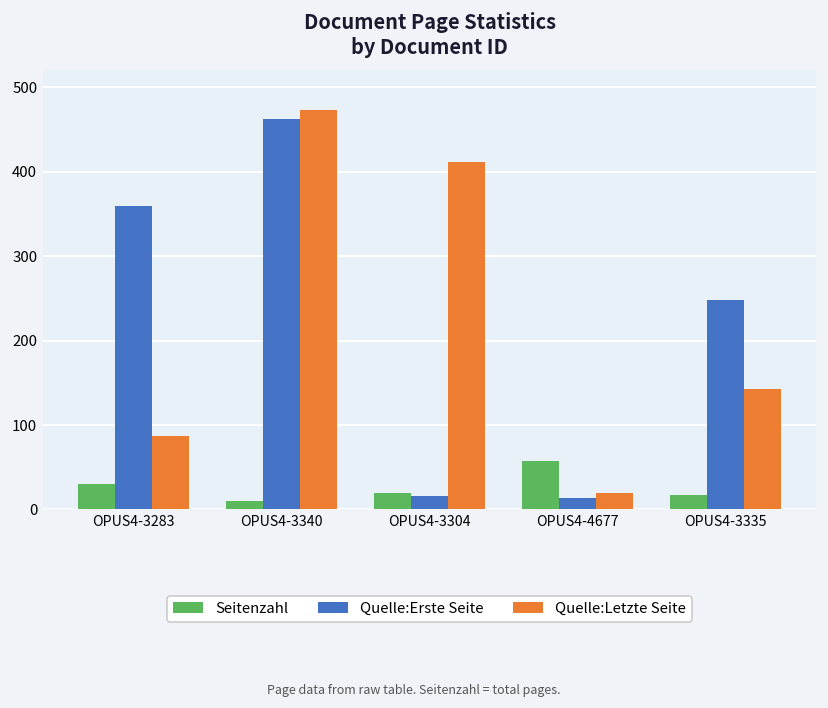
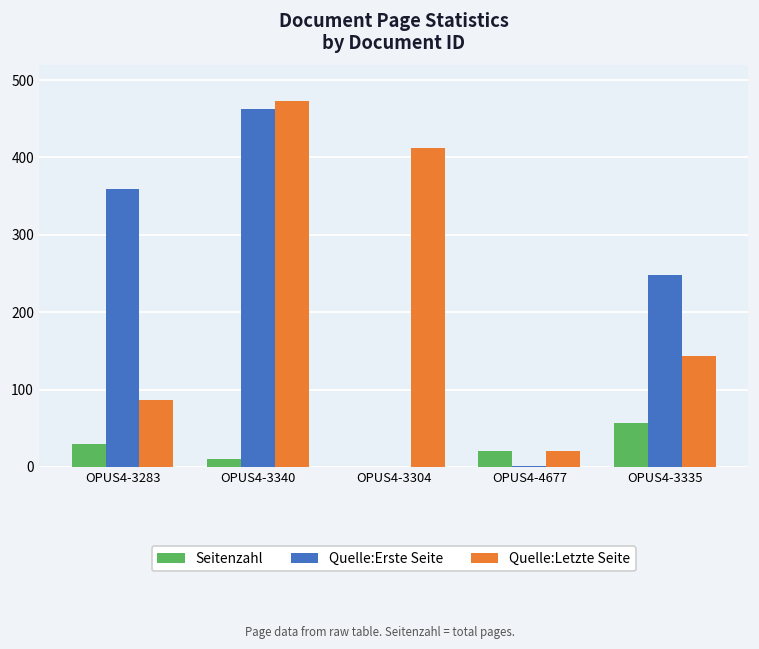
  {
    "Seitenzahl": {
      "OPUS4-3283": 30,
      "OPUS4-3340": 10,
-     "OPUS4-3304": 20,
-     "OPUS4-4677": 60,
-     "OPUS4-3335": 20
+     "OPUS4-3304": 0,
+     "OPUS4-4677": 20,
+     "OPUS4-3335": 60
    },
    "Quelle:Erste Seite": {
      "OPUS4-3283": 360,
      "OPUS4-3340": 460,
-     "OPUS4-3304": 20,
-     "OPUS4-4677": 10,
+     "OPUS4-3304": 0,
+     "OPUS4-4677": 0,
      "OPUS4-3335": 250
    },
    "Quelle:Letzte Seite": {
      "OPUS4-3283": 90,
      "OPUS4-3340": 470,
      "OPUS4-3304": 410,
      "OPUS4-4677": 20,
      "OPUS4-3335": 140
    }
  }
